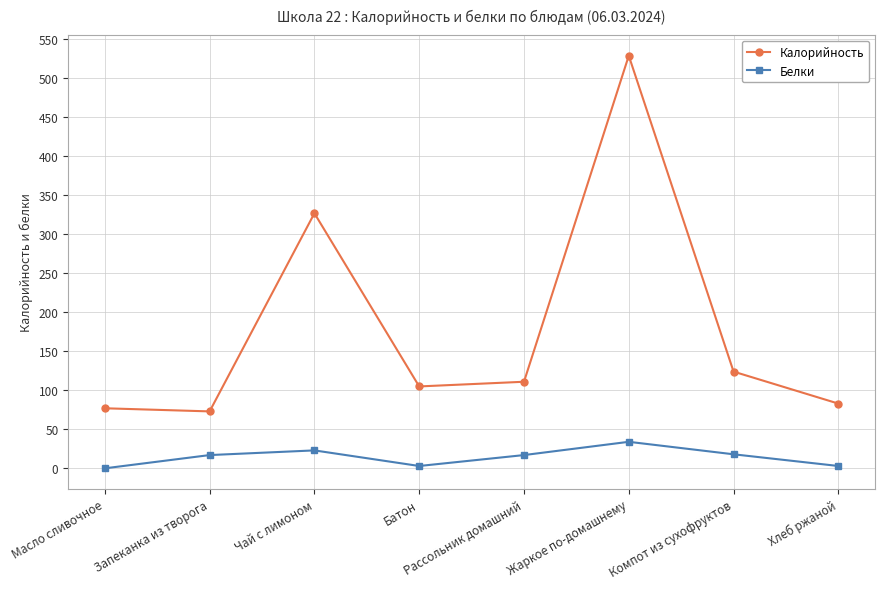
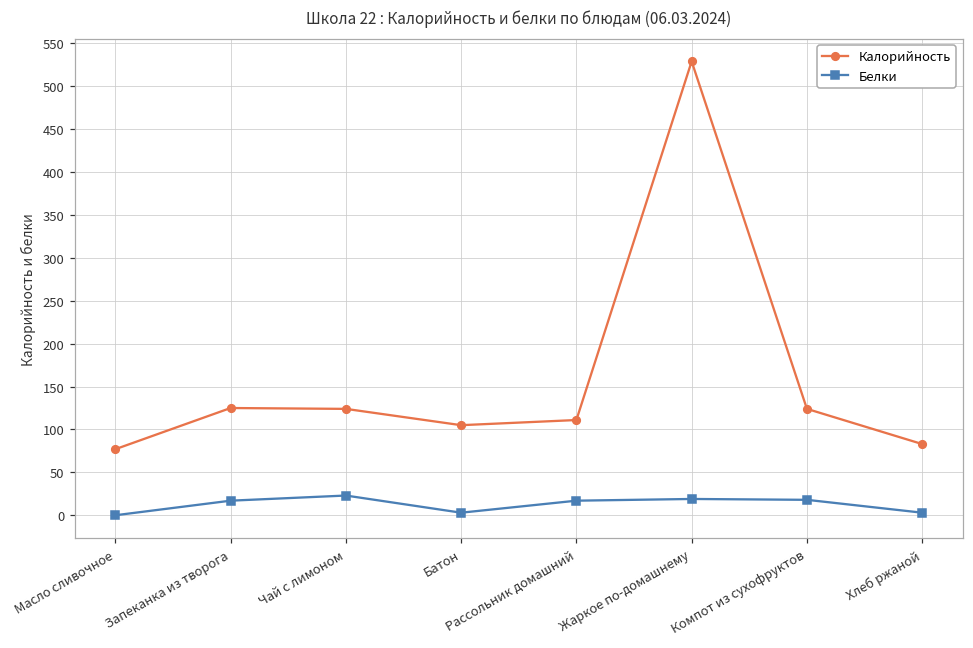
  {
    "Калорийность": {
      "Масло сливочное": 80,
-     "Запеканка из творога": 70,
-     "Чай с лимоном": 330,
+     "Запеканка из творога": 130,
+     "Чай с лимоном": 120,
      "Батон": 110,
      "Рассольник домашний": 110,
      "Жаркое по-домашнему": 530,
      "Компот из сухофруктов": 120,
      "Хлеб ржаной": 80
    },
    "Белки": {
      "Масло сливочное": 0,
      "Запеканка из творога": 20,
      "Чай с лимоном": 20,
      "Батон": 0,
      "Рассольник домашний": 20,
-     "Жаркое по-домашнему": 30,
+     "Жаркое по-домашнему": 20,
      "Компот из сухофруктов": 20,
      "Хлеб ржаной": 0
    }
  }
